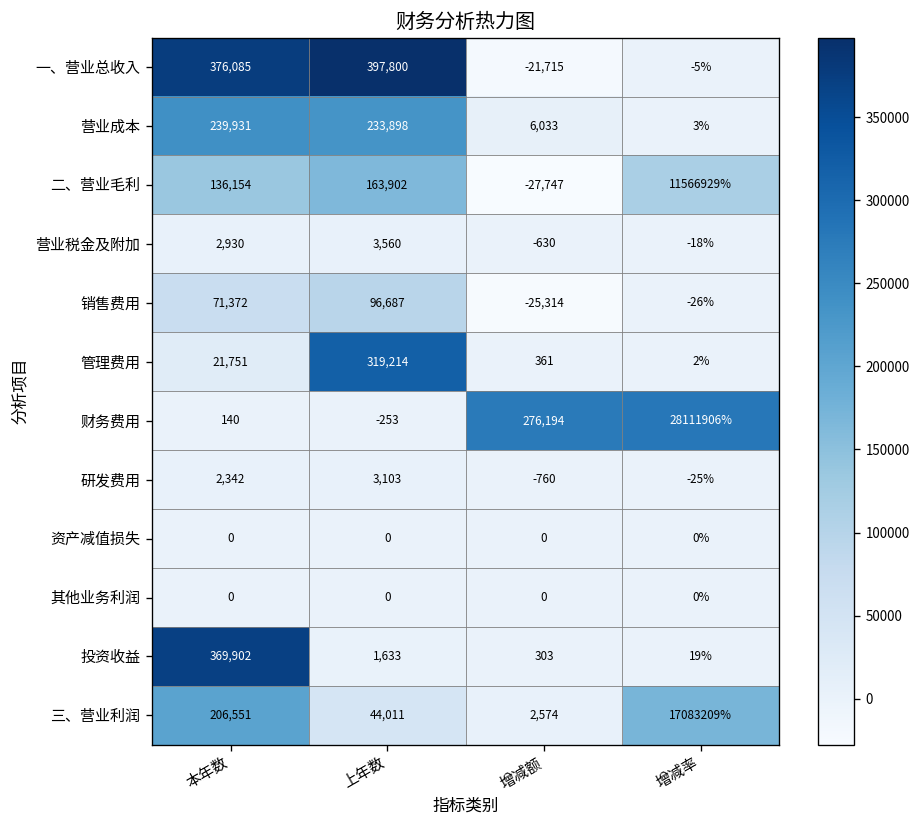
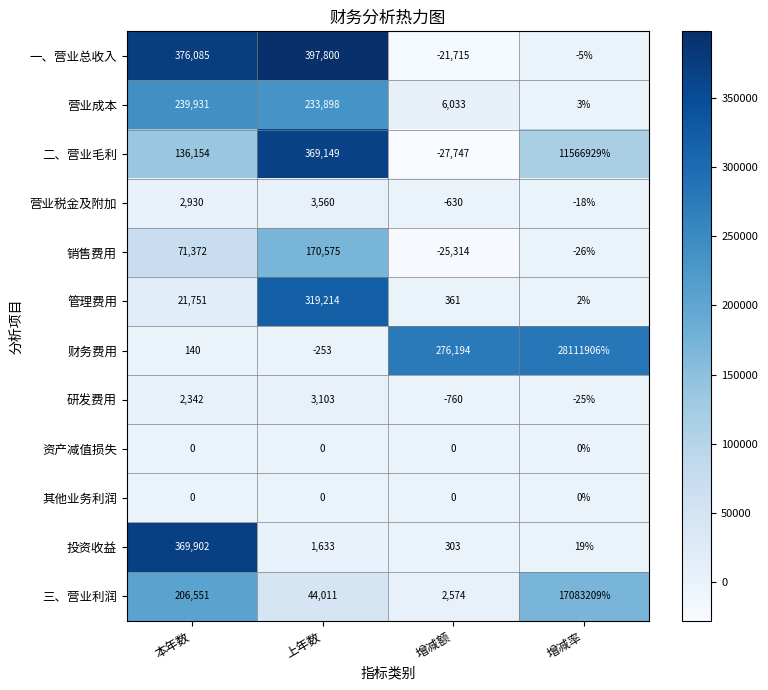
  {
    "一、营业总收入": {
      "本年数": "376,085",
      "上年数": "397,800",
      "增减额": "-21,715",
      "增减率": "-5%"
    },
    "营业成本": {
      "本年数": "239,931",
      "上年数": "233,898",
      "增减额": "6,033",
      "增减率": "3%"
    },
    "二、营业毛利": {
      "本年数": "136,154",
-     "上年数": "163,902",
+     "上年数": "369,149",
      "增减额": "-27,747",
      "增减率": "11566929%"
    },
    "营业税金及附加": {
      "本年数": "2,930",
      "上年数": "3,560",
      "增减额": "-630",
      "增减率": "-18%"
    },
    "销售费用": {
      "本年数": "71,372",
-     "上年数": "96,687",
+     "上年数": "170,575",
      "增减额": "-25,314",
      "增减率": "-26%"
    },
    "管理费用": {
      "本年数": "21,751",
      "上年数": "319,214",
      "增减额": "361",
      "增减率": "2%"
    },
    "财务费用": {
      "本年数": "140",
      "上年数": "-253",
      "增减额": "276,194",
      "增减率": "28111906%"
    },
    "研发费用": {
      "本年数": "2,342",
      "上年数": "3,103",
      "增减额": "-760",
      "增减率": "-25%"
    },
    "资产减值损失": {
      "本年数": "0",
      "上年数": "0",
      "增减额": "0",
      "增减率": "0%"
    },
    "其他业务利润": {
      "本年数": "0",
      "上年数": "0",
      "增减额": "0",
      "增减率": "0%"
    },
    "投资收益": {
      "本年数": "369,902",
      "上年数": "1,633",
      "增减额": "303",
      "增减率": "19%"
    },
    "三、营业利润": {
      "本年数": "206,551",
      "上年数": "44,011",
      "增减额": "2,574",
      "增减率": "17083209%"
    }
  }
